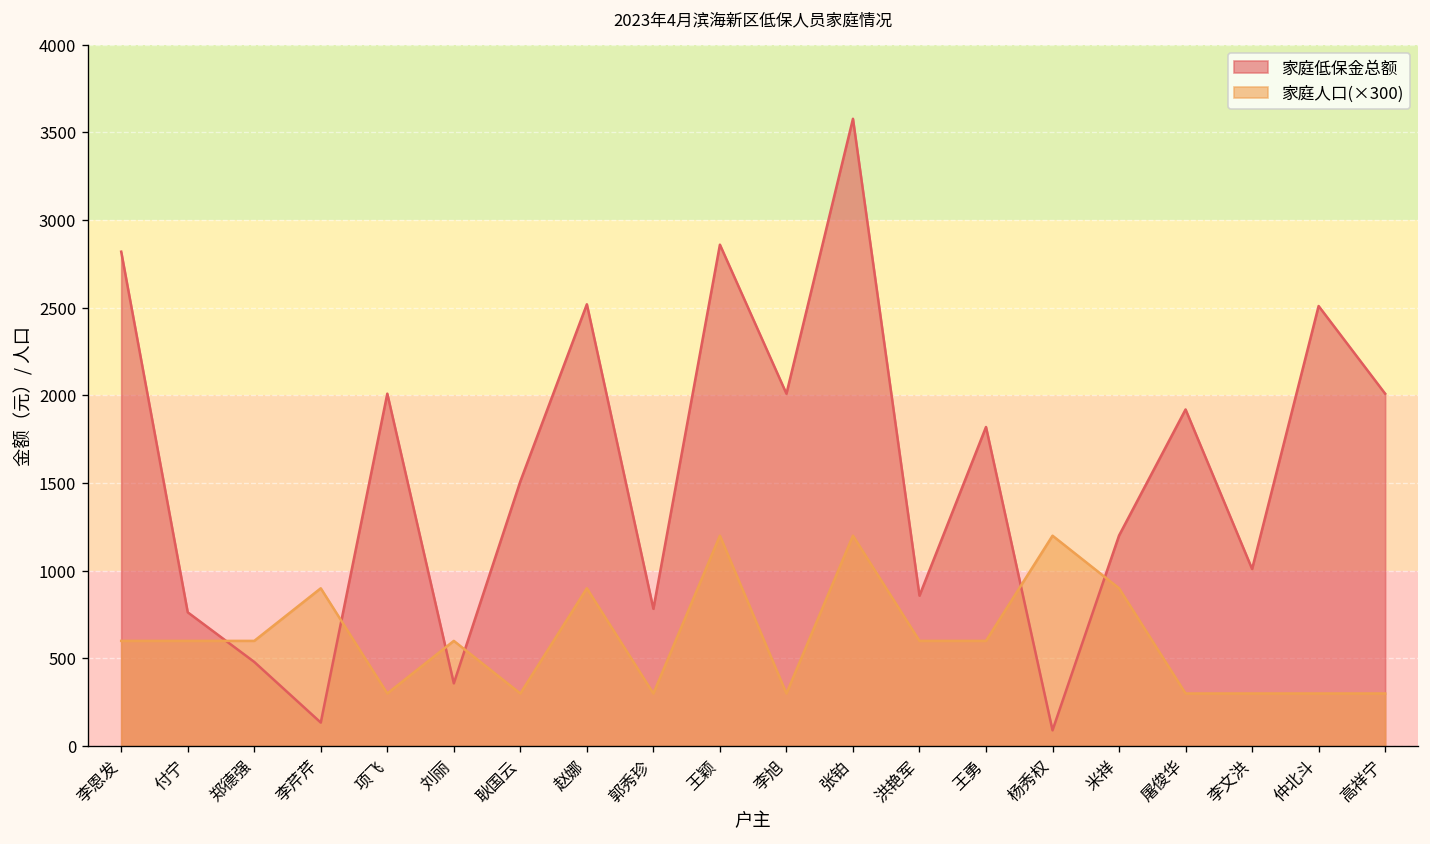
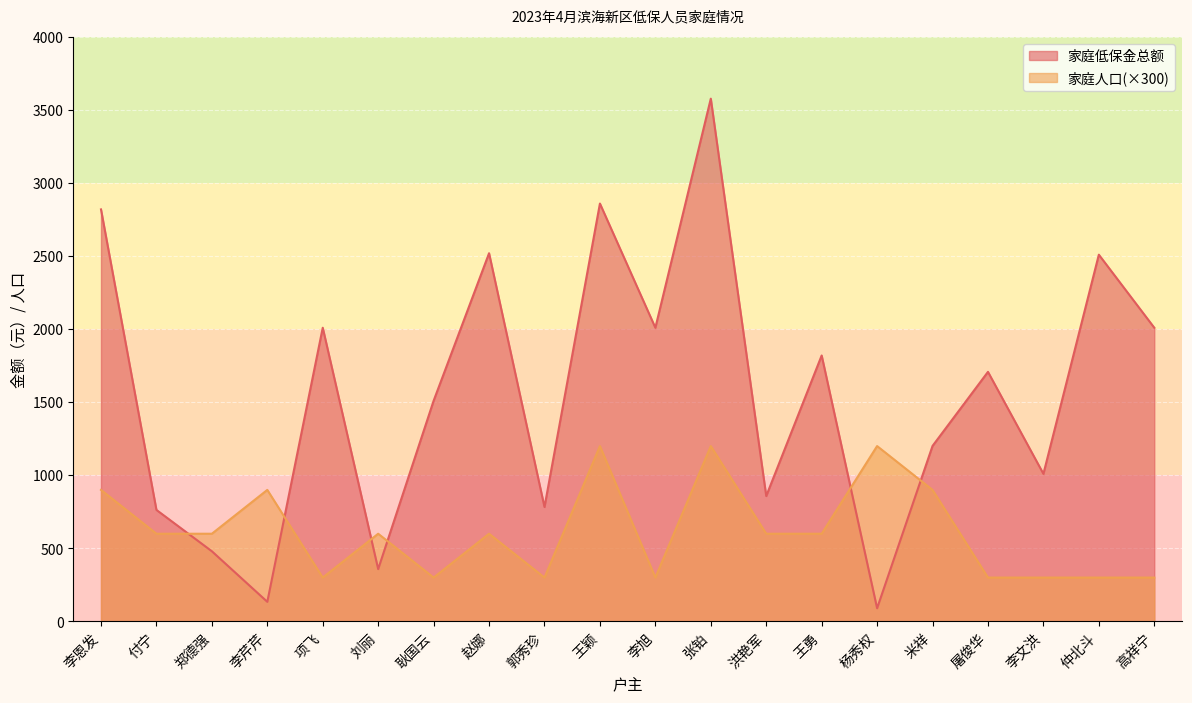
  {
    "家庭低保金总额": {
      "李恩发": 2820,
      "付宁": 760,
      "郑德强": 480,
      "李芹芹": 130,
      "项飞": 2010,
      "刘丽": 360,
      "耿国云": 1510,
      "赵娜": 2520,
      "郭秀珍": 780,
      "王颖": 2860,
      "李旭": 2010,
      "张铂": 3580,
      "洪艳军": 860,
      "王勇": 1820,
      "杨秀权": 90,
      "米祥": 1200,
-     "屠俊华": 1920,
+     "屠俊华": 1710,
      "李文洪": 1010,
      "仲北斗": 2510,
      "高祥宁": 2010
    },
    "家庭人口(×300)": {
-     "李恩发": 600,
+     "李恩发": 900,
      "付宁": 600,
      "郑德强": 600,
      "李芹芹": 900,
      "项飞": 300,
      "刘丽": 600,
      "耿国云": 300,
-     "赵娜": 900,
+     "赵娜": 600,
      "郭秀珍": 300,
      "王颖": 1200,
      "李旭": 300,
      "张铂": 1200,
      "洪艳军": 600,
      "王勇": 600,
      "杨秀权": 1200,
      "米祥": 900,
      "屠俊华": 300,
      "李文洪": 300,
      "仲北斗": 300,
      "高祥宁": 300
    }
  }
